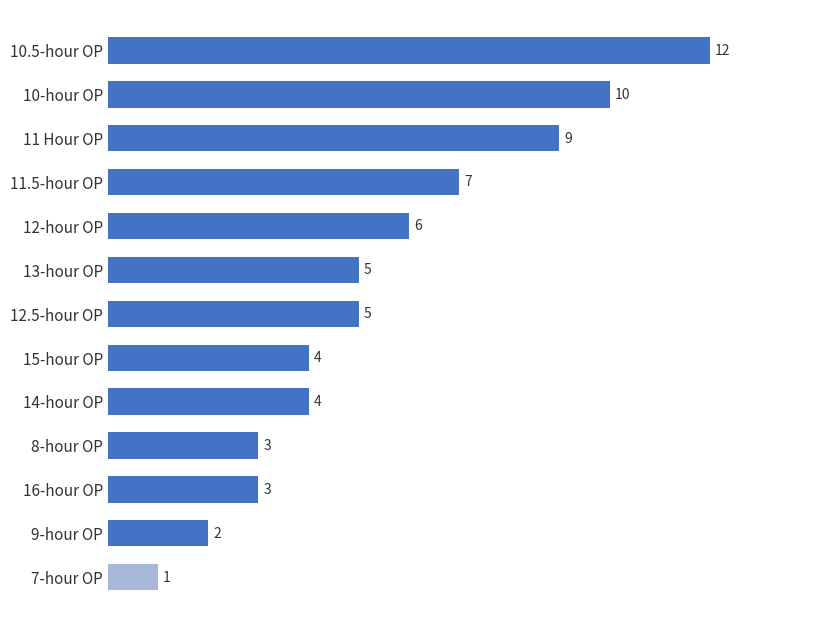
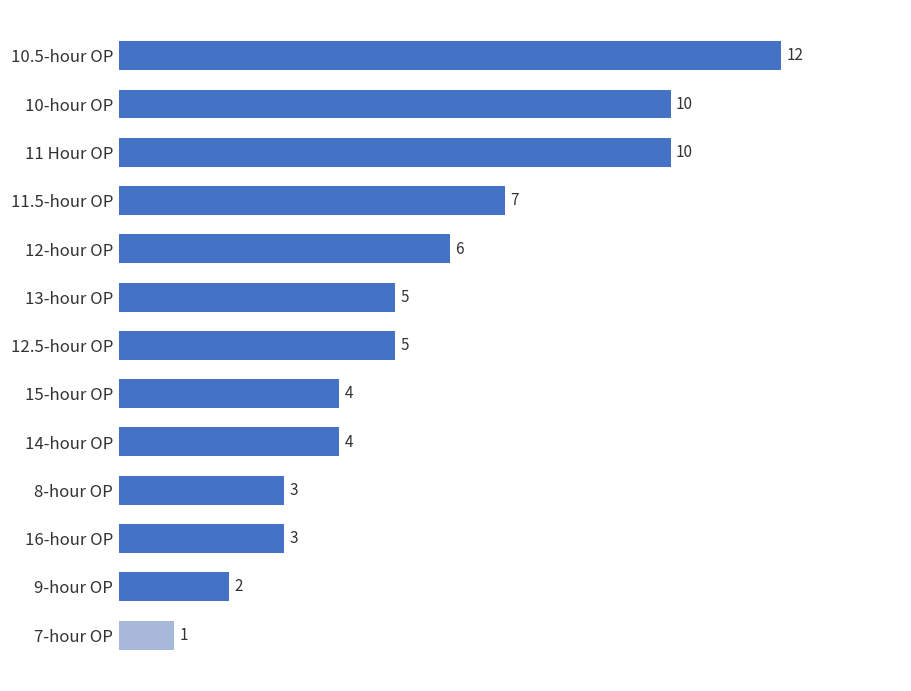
  {
    "10.5-hour OP": 12,
    "10-hour OP": 10,
-   "11 Hour OP": 9,
+   "11 Hour OP": 10,
    "11.5-hour OP": 7,
    "12-hour OP": 6,
    "13-hour OP": 5,
    "12.5-hour OP": 5,
    "15-hour OP": 4,
    "14-hour OP": 4,
    "8-hour OP": 3,
    "16-hour OP": 3,
    "9-hour OP": 2,
    "7-hour OP": 1
  }
